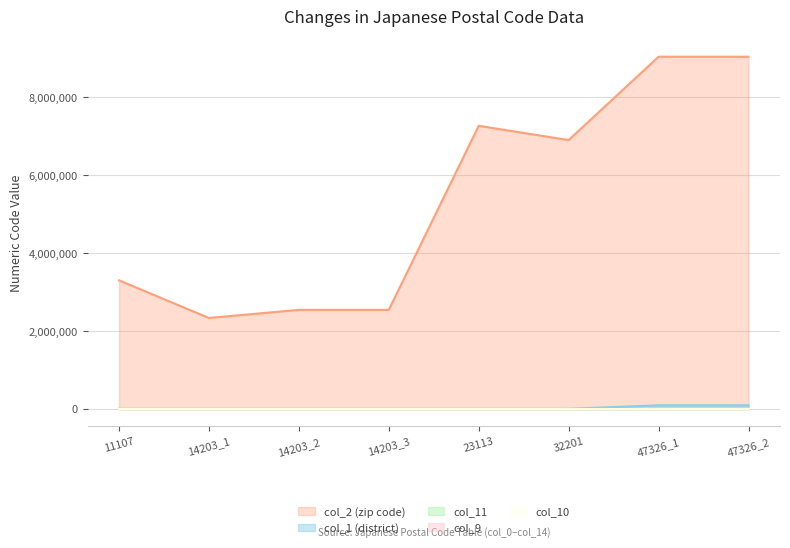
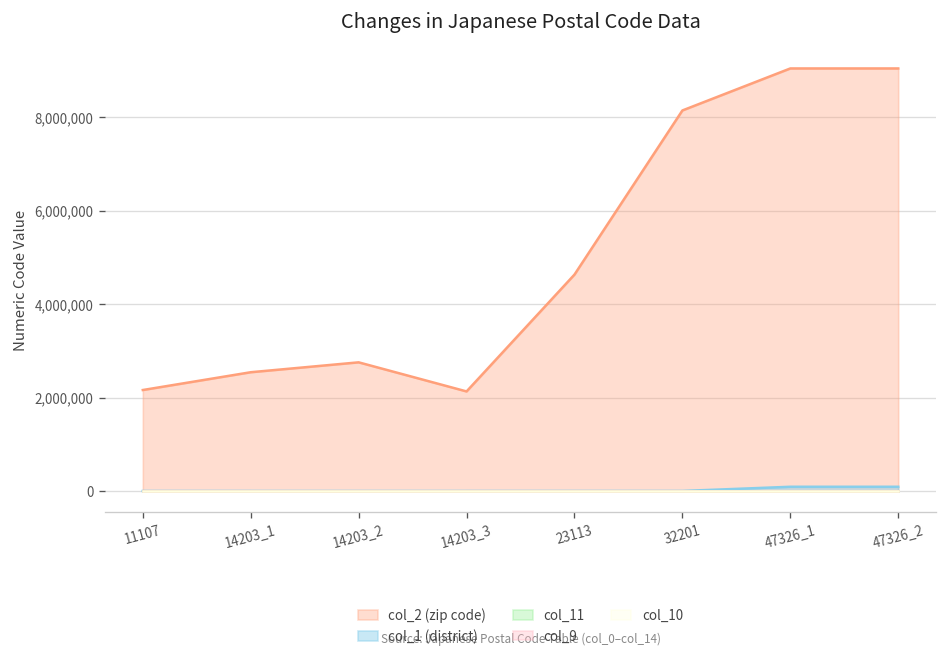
  {
    "col_2 (zip code)": {
-     "11107": "3,300,000",
-     "14203_1": "2,300,000",
-     "14203_2": "2,500,000",
-     "14203_3": "2,500,000",
-     "23113": "7,300,000",
-     "32201": "6,900,000",
+     "11107": "2,200,000",
+     "14203_1": "2,500,000",
+     "14203_2": "2,800,000",
+     "14203_3": "2,100,000",
+     "23113": "4,600,000",
+     "32201": "8,100,000",
      "47326_1": "9,000,000",
      "47326_2": "9,000,000"
    },
    "col_1 (district)": {
      "47326_1": "100,000",
      "47326_2": "100,000"
    },
    "col_10": {
      "47326_1": "0",
      "47326_2": "0"
    }
  }
